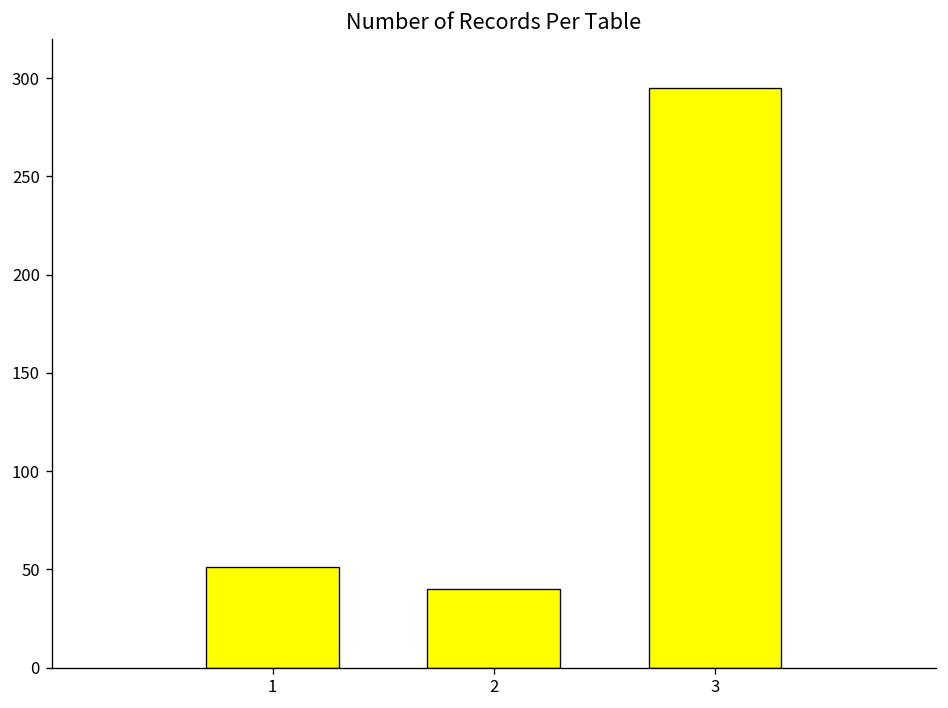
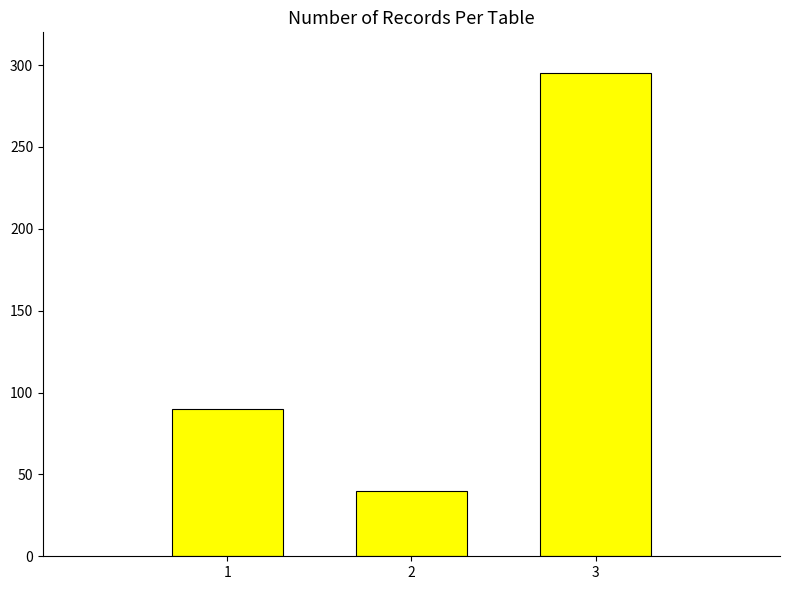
  {
-   "1": 51,
+   "1": 90,
    "2": 40,
    "3": 295
  }
